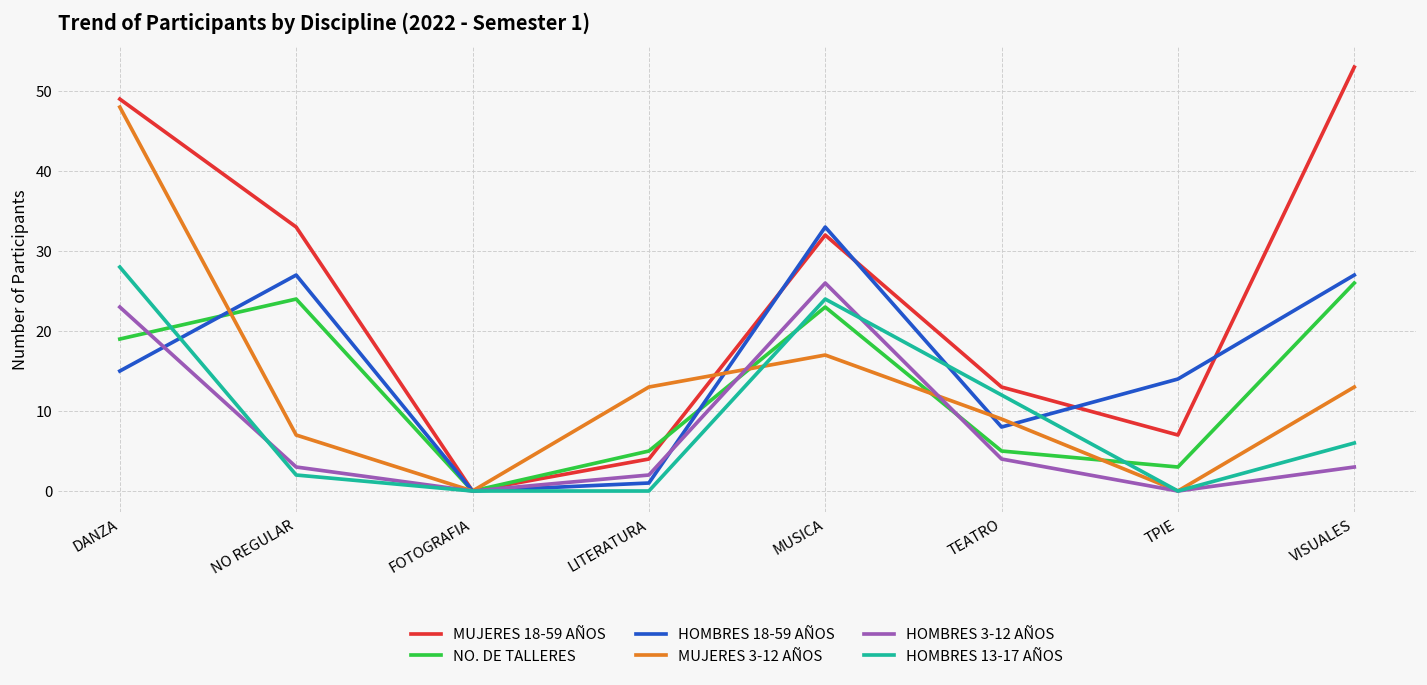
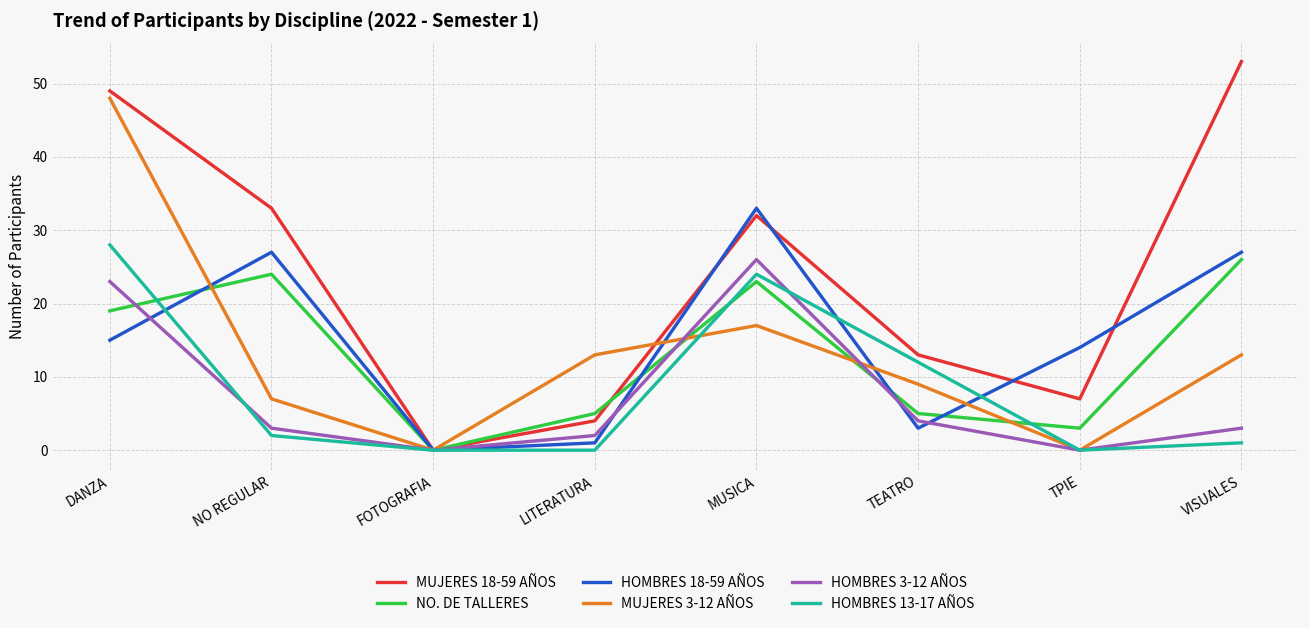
  {
    "MUJERES 18-59 AÑOS": {
      "DANZA": 49,
      "NO REGULAR": 33,
      "LITERATURA": 4,
      "MUSICA": 32,
      "TEATRO": 13,
      "TPIE": 7,
      "VISUALES": 53
    },
    "NO. DE TALLERES": {
      "DANZA": 19,
      "NO REGULAR": 24,
      "LITERATURA": 5,
      "MUSICA": 23,
      "TEATRO": 5,
      "TPIE": 3,
      "VISUALES": 26
    },
    "HOMBRES 18-59 AÑOS": {
      "DANZA": 15,
      "NO REGULAR": 27,
      "LITERATURA": 1,
      "MUSICA": 33,
-     "TEATRO": 8,
+     "TEATRO": 3,
      "TPIE": 14,
      "VISUALES": 27
    },
    "MUJERES 3-12 AÑOS": {
      "DANZA": 48,
      "NO REGULAR": 7,
      "LITERATURA": 13,
      "MUSICA": 17,
      "TEATRO": 9,
      "VISUALES": 13
    },
    "HOMBRES 3-12 AÑOS": {
      "DANZA": 23,
      "NO REGULAR": 3,
      "LITERATURA": 2,
      "MUSICA": 26,
      "TEATRO": 4,
      "VISUALES": 3
    },
    "HOMBRES 13-17 AÑOS": {
      "DANZA": 28,
      "NO REGULAR": 2,
      "LITERATURA": 0,
      "MUSICA": 24,
      "TEATRO": 12,
-     "VISUALES": 6
+     "VISUALES": 1
    }
  }
